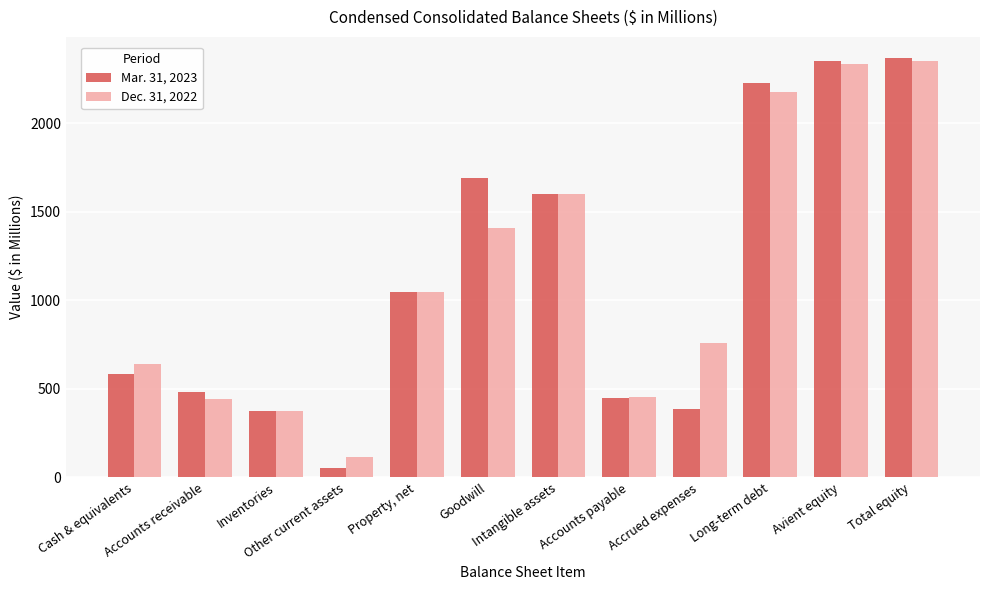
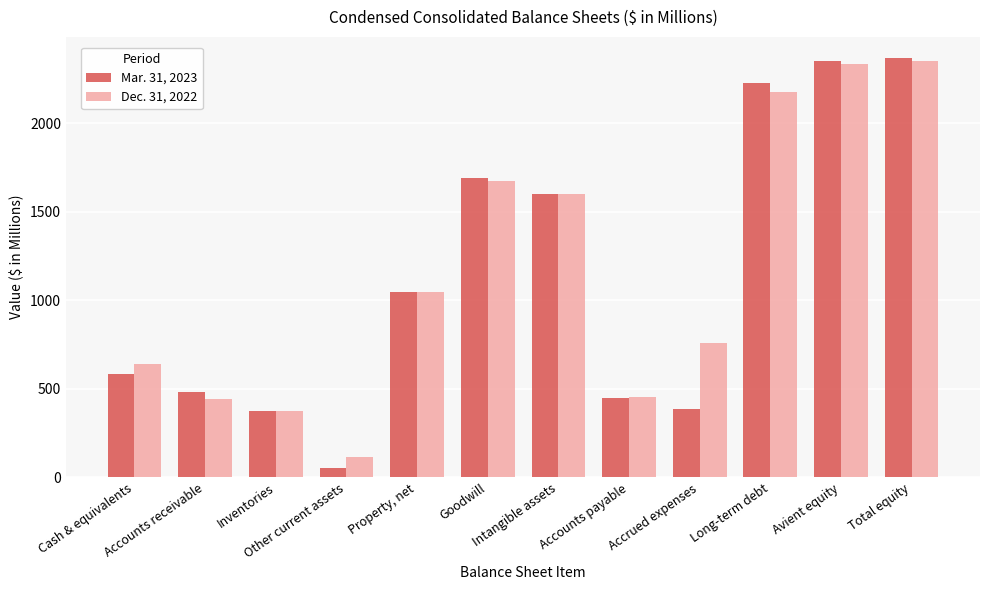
  {
    "Mar. 31, 2023": {
      "Cash & equivalents": 580,
      "Accounts receivable": 480,
      "Inventories": 370,
      "Other current assets": 50,
      "Property, net": 1050,
      "Goodwill": 1690,
      "Intangible assets": 1600,
      "Accounts payable": 450,
      "Accrued expenses": 390,
      "Long-term debt": 2230,
      "Avient equity": 2350,
      "Total equity": 2370
    },
    "Dec. 31, 2022": {
      "Cash & equivalents": 640,
      "Accounts receivable": 440,
      "Inventories": 370,
      "Other current assets": 120,
      "Property, net": 1050,
-     "Goodwill": 1410,
+     "Goodwill": 1670,
      "Intangible assets": 1600,
      "Accounts payable": 450,
      "Accrued expenses": 760,
      "Long-term debt": 2180,
      "Avient equity": 2330,
      "Total equity": 2350
    }
  }
